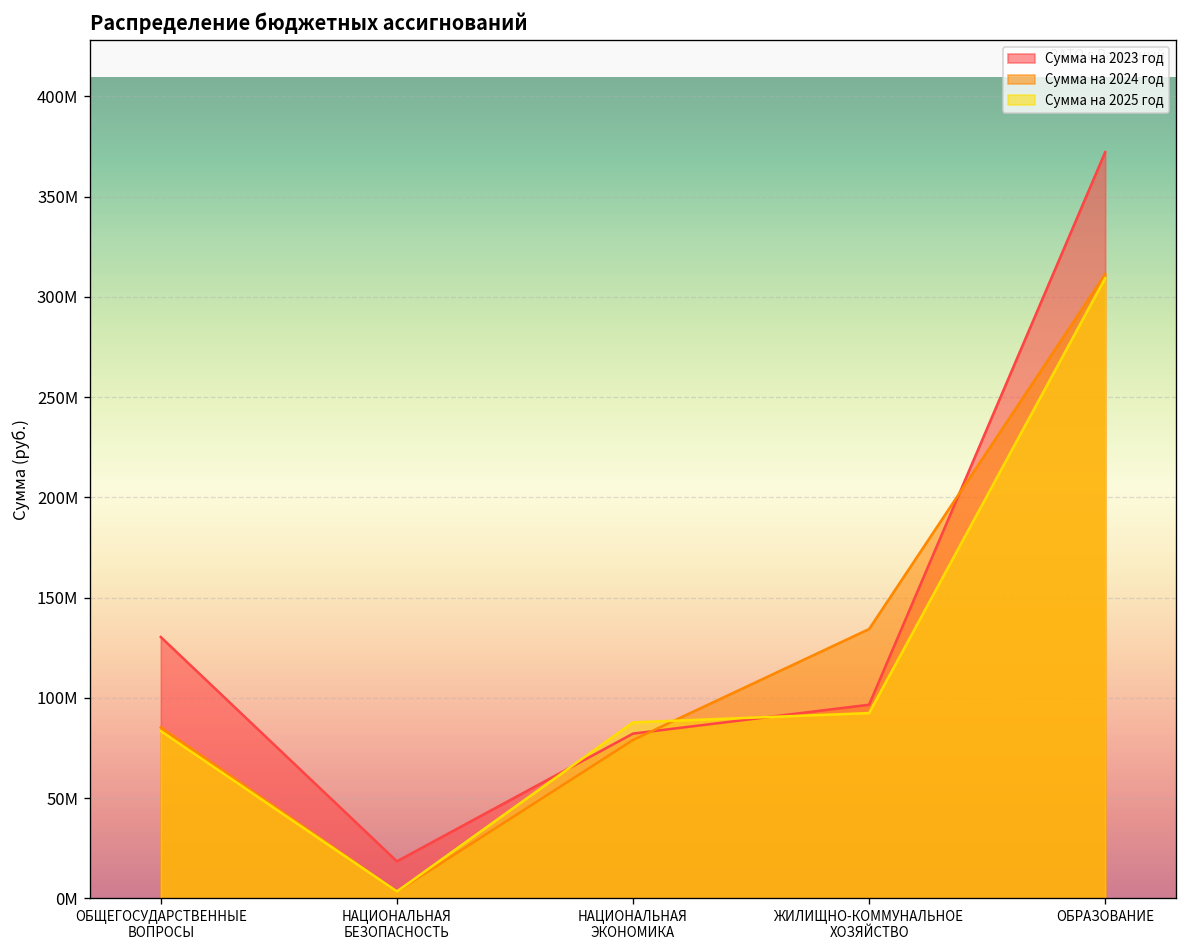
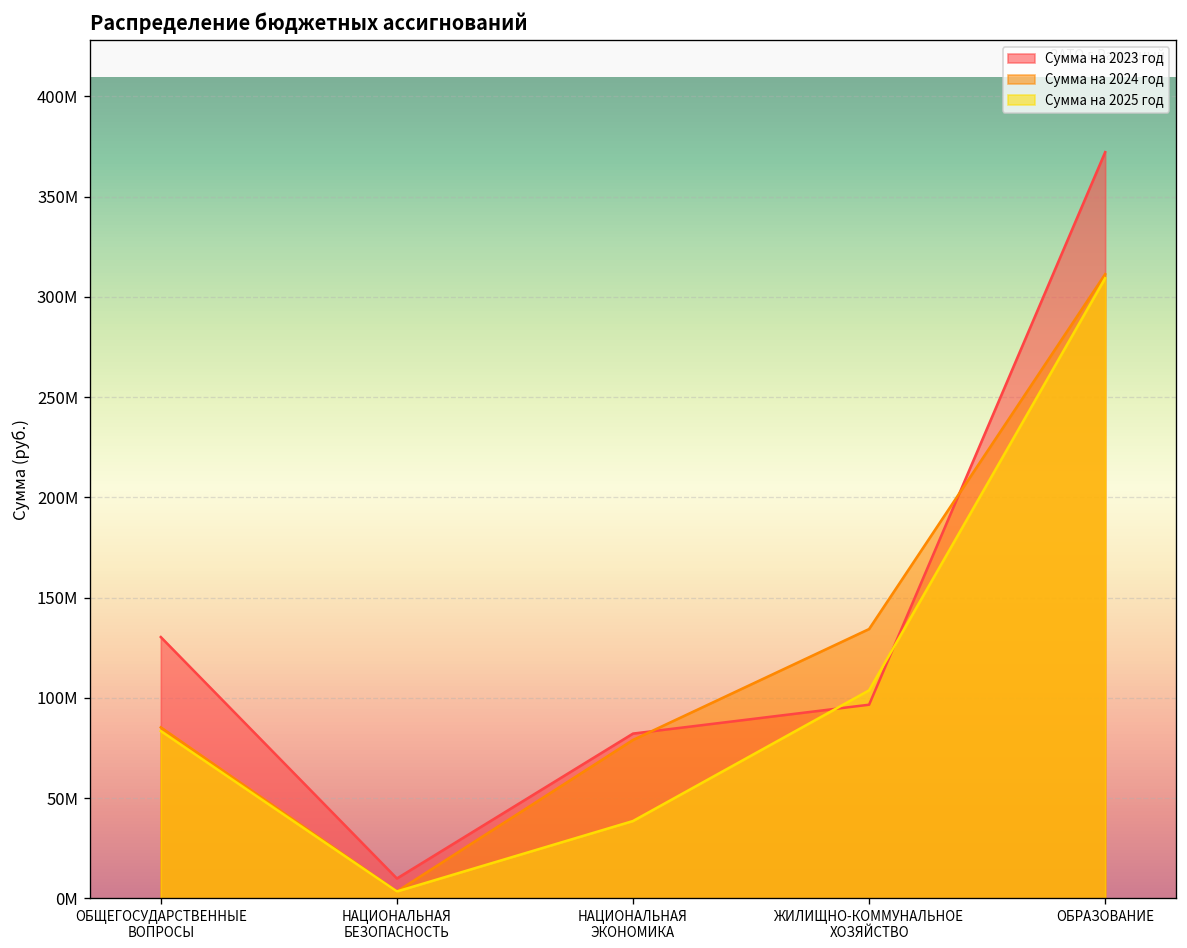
  {
    "Сумма на 2023 год": {
      "ОБЩЕГОСУДАРСТВЕННЫЕ ВОПРОСЫ": 130000000,
-     "НАЦИОНАЛЬНАЯ БЕЗОПАСНОСТЬ": 19000000,
+     "НАЦИОНАЛЬНАЯ БЕЗОПАСНОСТЬ": 10000000,
      "НАЦИОНАЛЬНАЯ ЭКОНОМИКА": 82000000,
      "ЖИЛИЩНО-КОММУНАЛЬНОЕ ХОЗЯЙСТВО": 97000000,
      "ОБРАЗОВАНИЕ": 372000000
    },
    "Сумма на 2024 год": {
      "ОБЩЕГОСУДАРСТВЕННЫЕ ВОПРОСЫ": 85000000,
      "НАЦИОНАЛЬНАЯ ЭКОНОМИКА": 79000000,
      "ЖИЛИЩНО-КОММУНАЛЬНОЕ ХОЗЯЙСТВО": 134000000,
      "ОБРАЗОВАНИЕ": 311000000
    },
    "Сумма на 2025 год": {
      "ОБЩЕГОСУДАРСТВЕННЫЕ ВОПРОСЫ": 83000000,
-     "НАЦИОНАЛЬНАЯ ЭКОНОМИКА": 88000000,
-     "ЖИЛИЩНО-КОММУНАЛЬНОЕ ХОЗЯЙСТВО": 92000000,
+     "НАЦИОНАЛЬНАЯ ЭКОНОМИКА": 39000000,
+     "ЖИЛИЩНО-КОММУНАЛЬНОЕ ХОЗЯЙСТВО": 104000000,
      "ОБРАЗОВАНИЕ": 309000000
    }
  }
